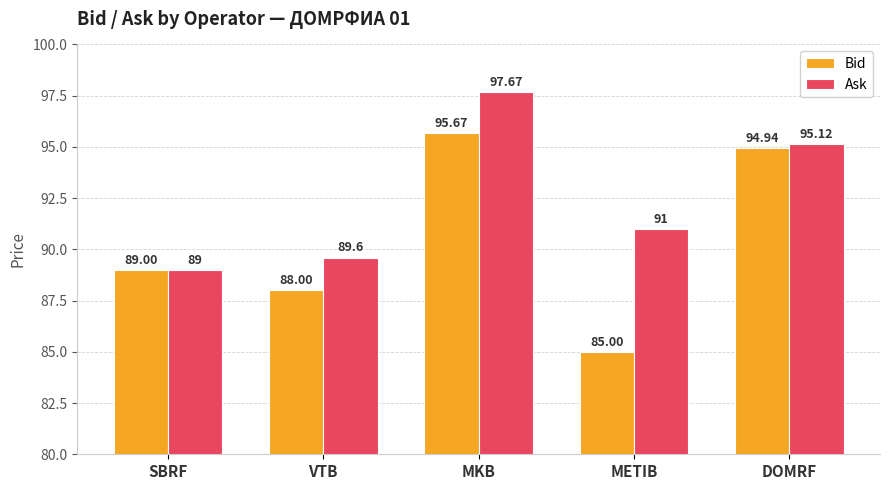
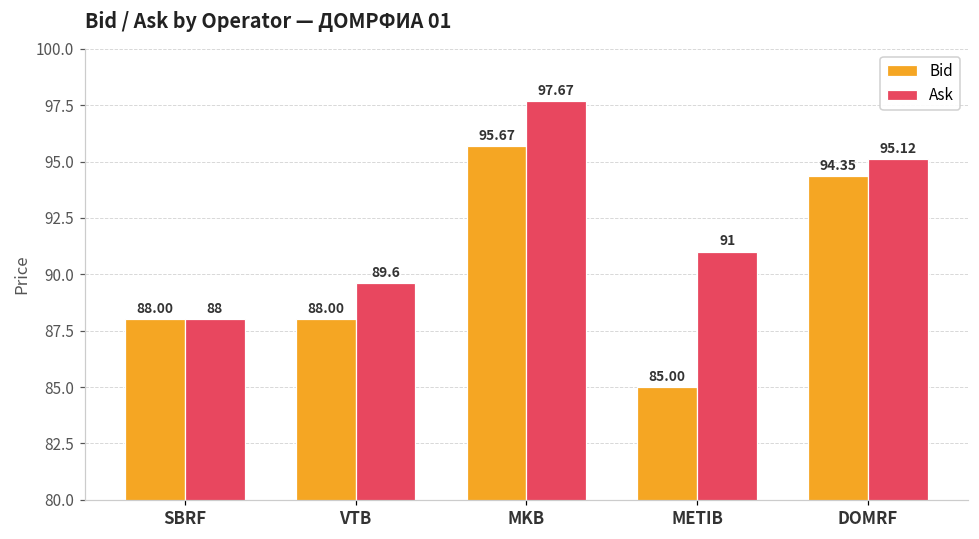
  {
    "Bid": {
-     "SBRF": 89.00,
+     "SBRF": 88.00,
      "VTB": 88.00,
      "MKB": 95.67,
      "METIB": 85.00,
-     "DOMRF": 94.94
+     "DOMRF": 94.35
    },
    "Ask": {
-     "SBRF": 89,
+     "SBRF": 88,
      "VTB": 89.6,
      "MKB": 97.67,
      "METIB": 91,
      "DOMRF": 95.12
    }
  }
